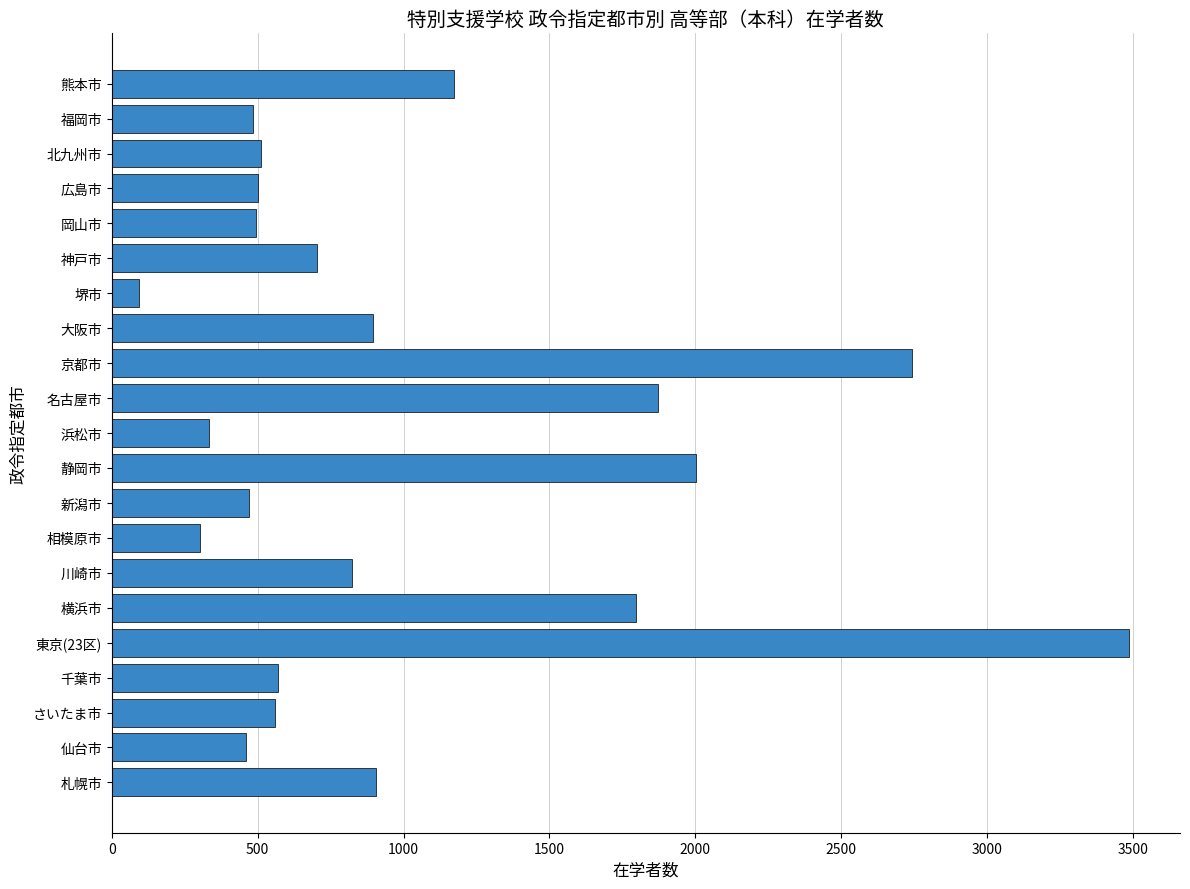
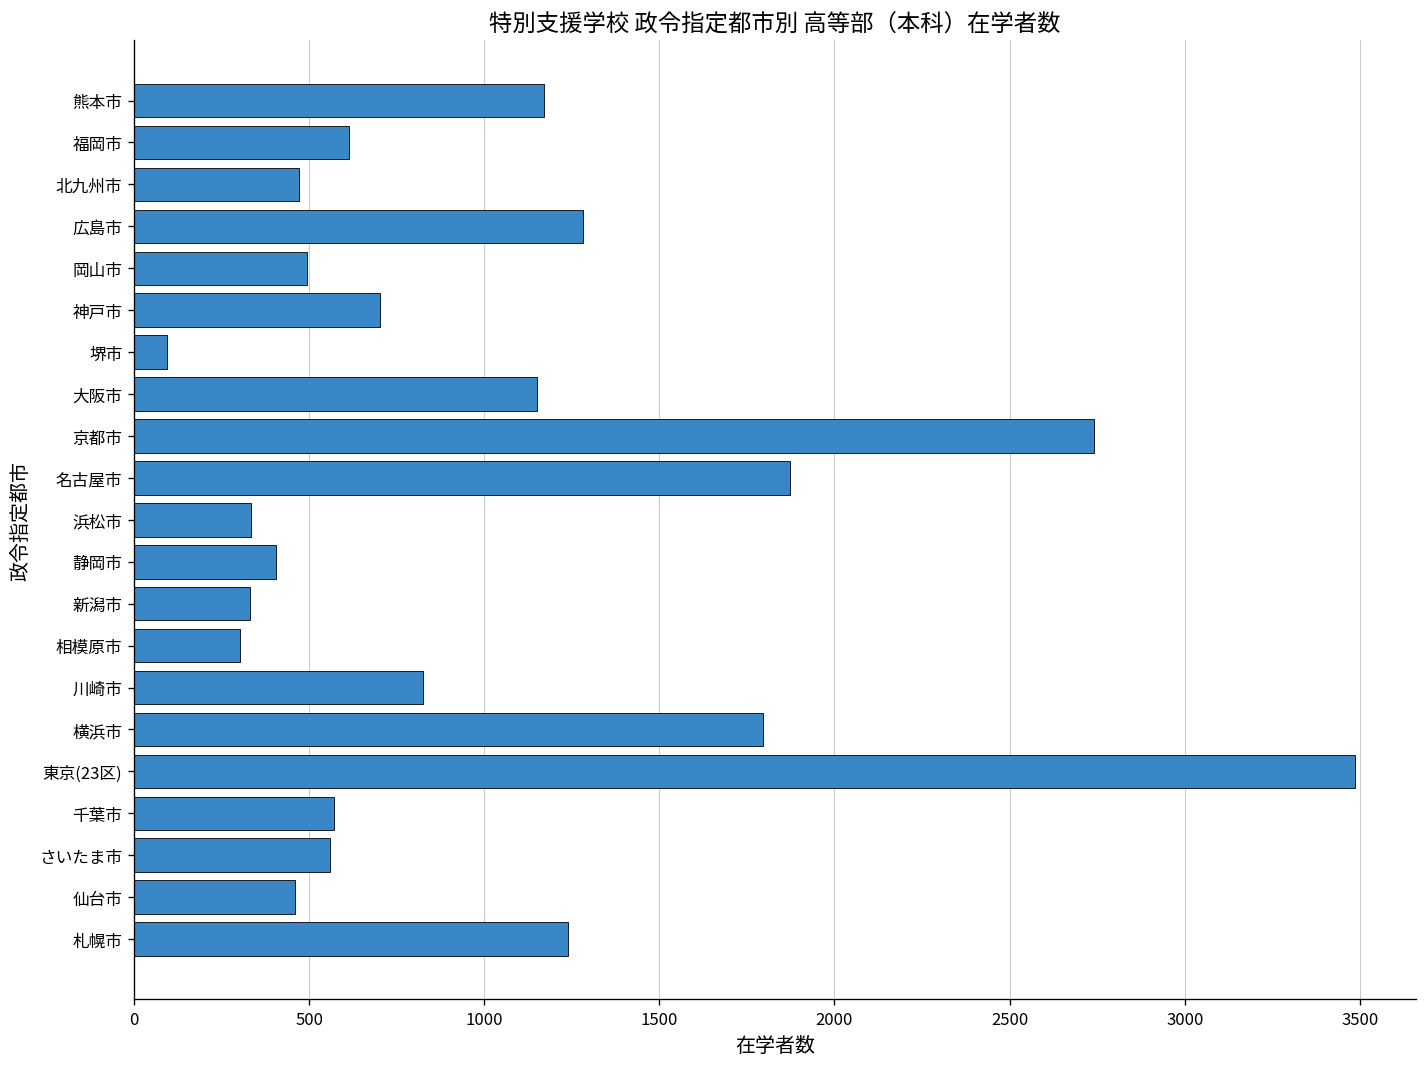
  {
    "熊本市": 1170,
-   "福岡市": 490,
-   "北九州市": 510,
-   "広島市": 500,
+   "福岡市": 610,
+   "北九州市": 470,
+   "広島市": 1280,
    "岡山市": 490,
    "神戸市": 700,
    "堺市": 90,
-   "大阪市": 900,
+   "大阪市": 1150,
    "京都市": 2740,
    "名古屋市": 1870,
    "浜松市": 330,
-   "静岡市": 2000,
-   "新潟市": 470,
+   "静岡市": 410,
+   "新潟市": 330,
    "相模原市": 300,
    "川崎市": 820,
    "横浜市": 1800,
    "東京(23区)": 3490,
    "千葉市": 570,
    "さいたま市": 560,
    "仙台市": 460,
-   "札幌市": 910
+   "札幌市": 1240
  }
